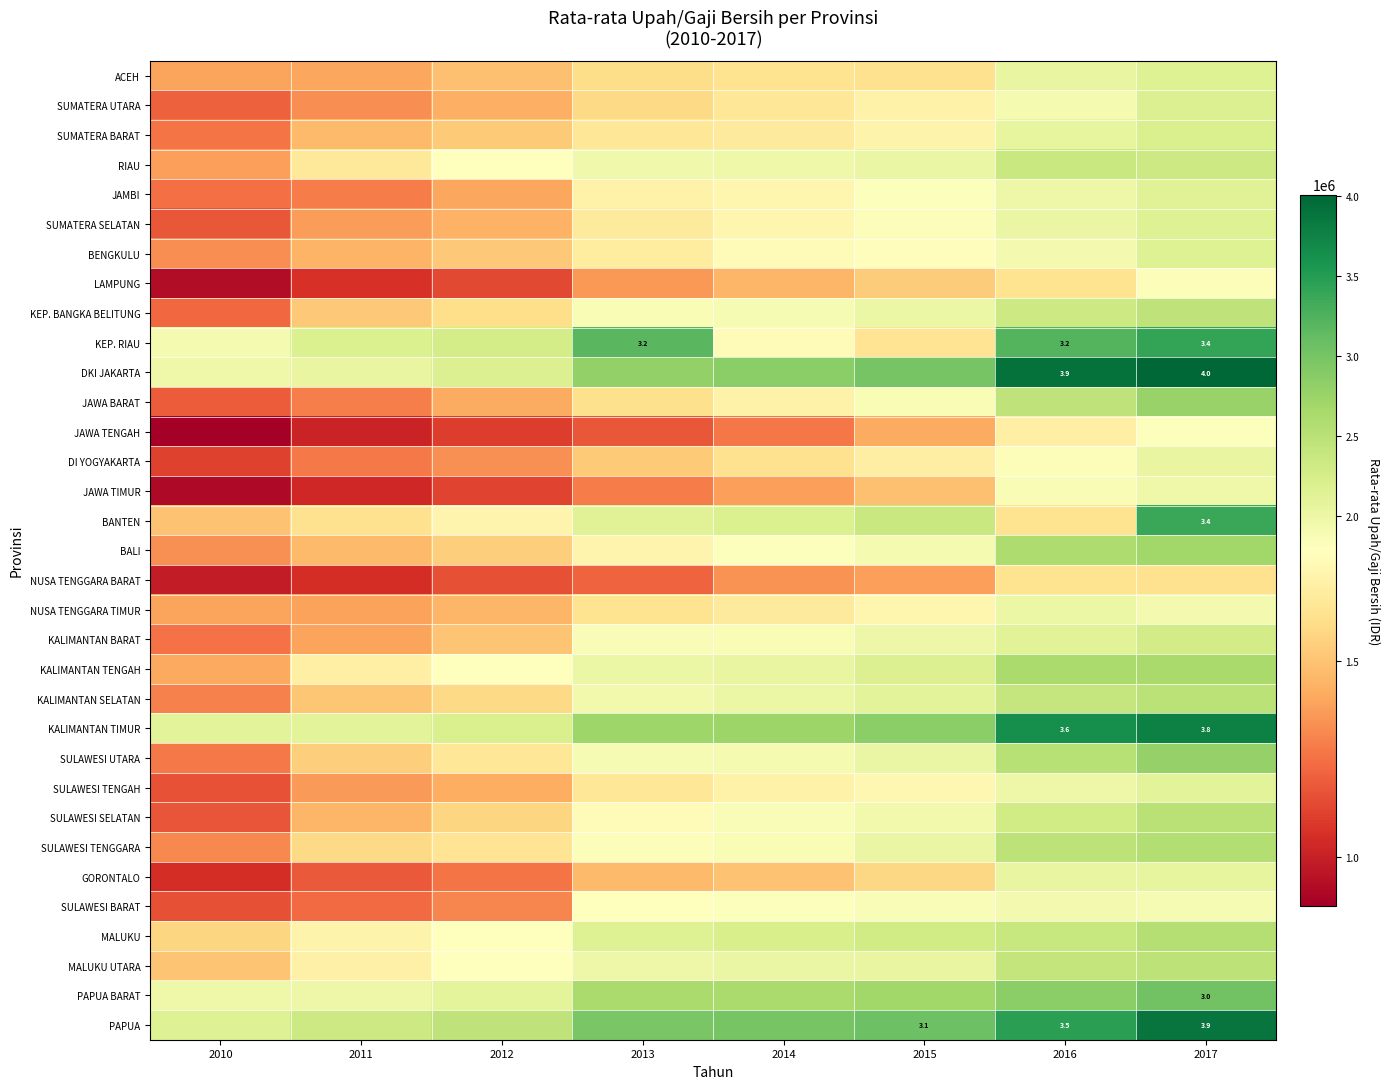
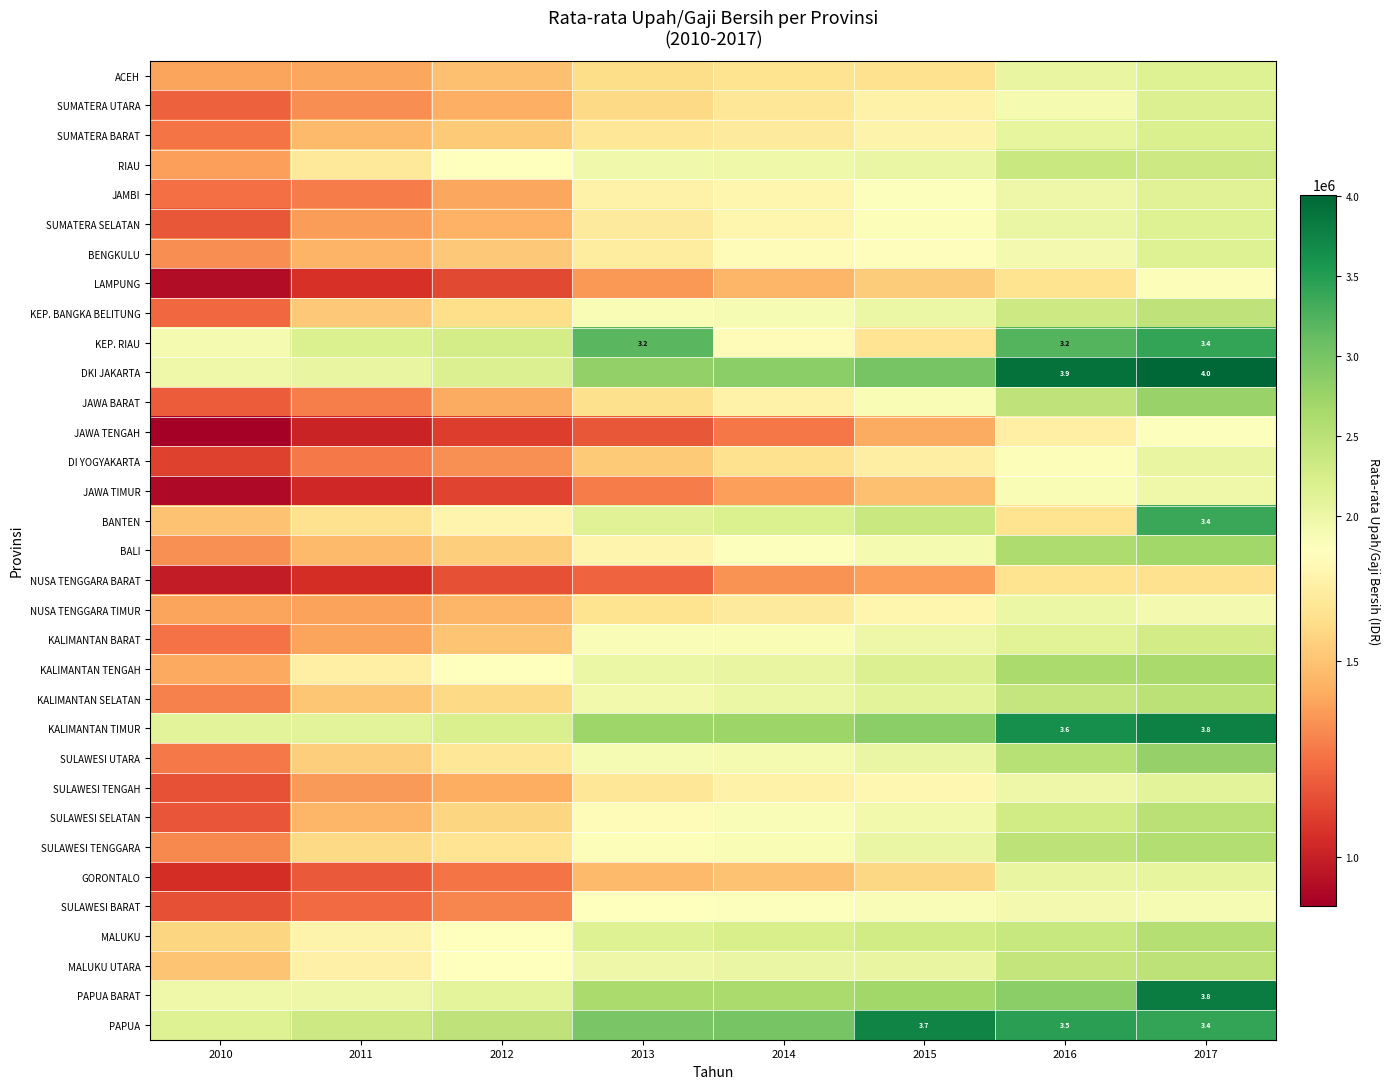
  {
    "KEP. RIAU": {
      "2013": 3.2,
      "2016": 3.2,
      "2017": 3.4
    },
    "DKI JAKARTA": {
      "2016": 3.9,
      "2017": 4.0
    },
    "BANTEN": {
      "2017": 3.4
    },
    "KALIMANTAN TIMUR": {
      "2016": 3.6,
      "2017": 3.8
    },
    "PAPUA BARAT": {
-     "2017": 3.0
+     "2017": 3.8
    },
    "PAPUA": {
-     "2015": 3.1,
+     "2015": 3.7,
      "2016": 3.5,
-     "2017": 3.9
+     "2017": 3.4
    }
  }
